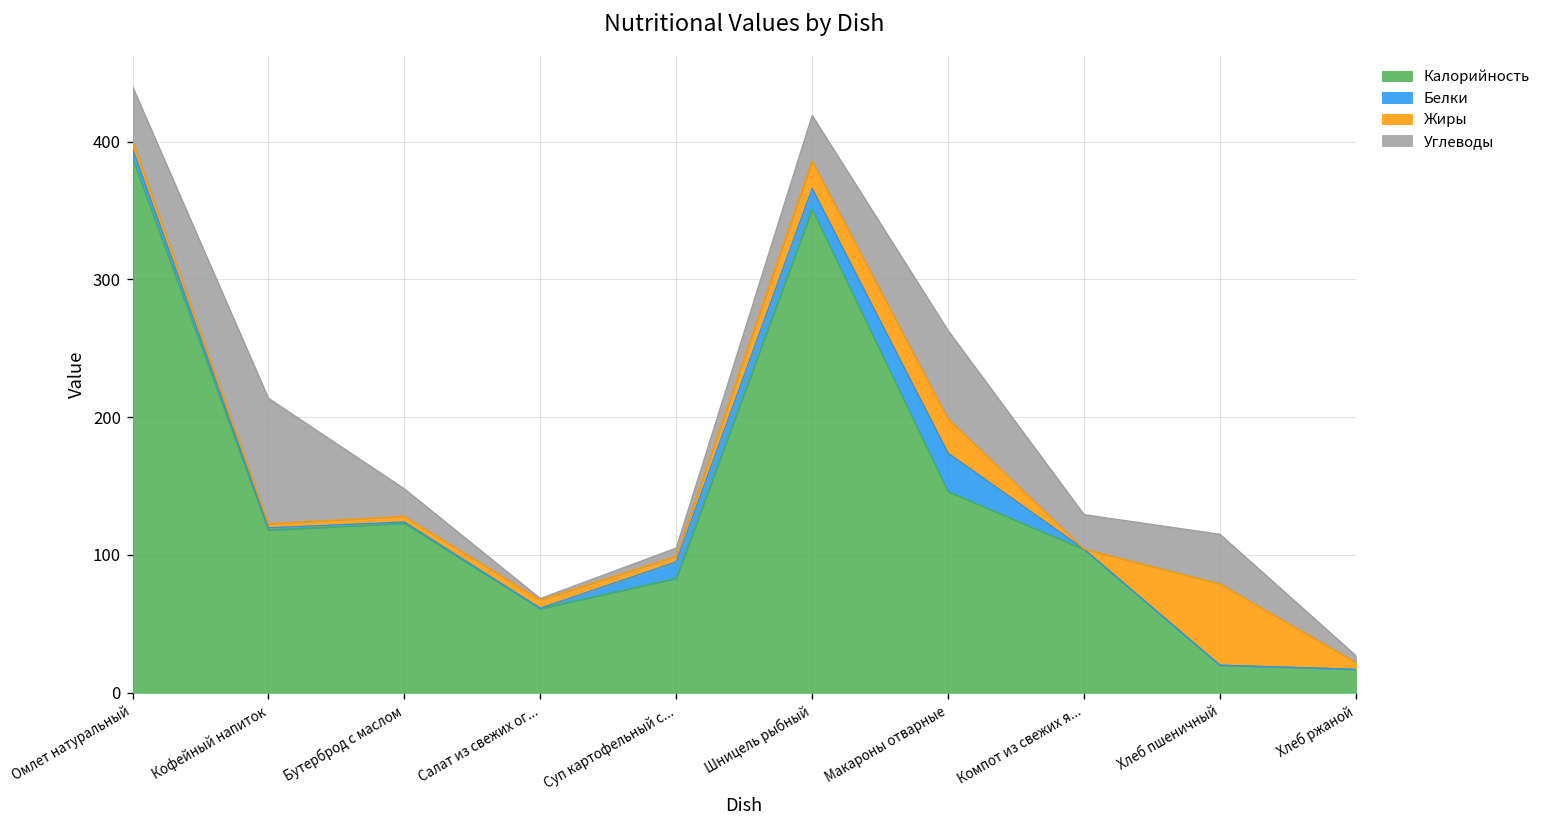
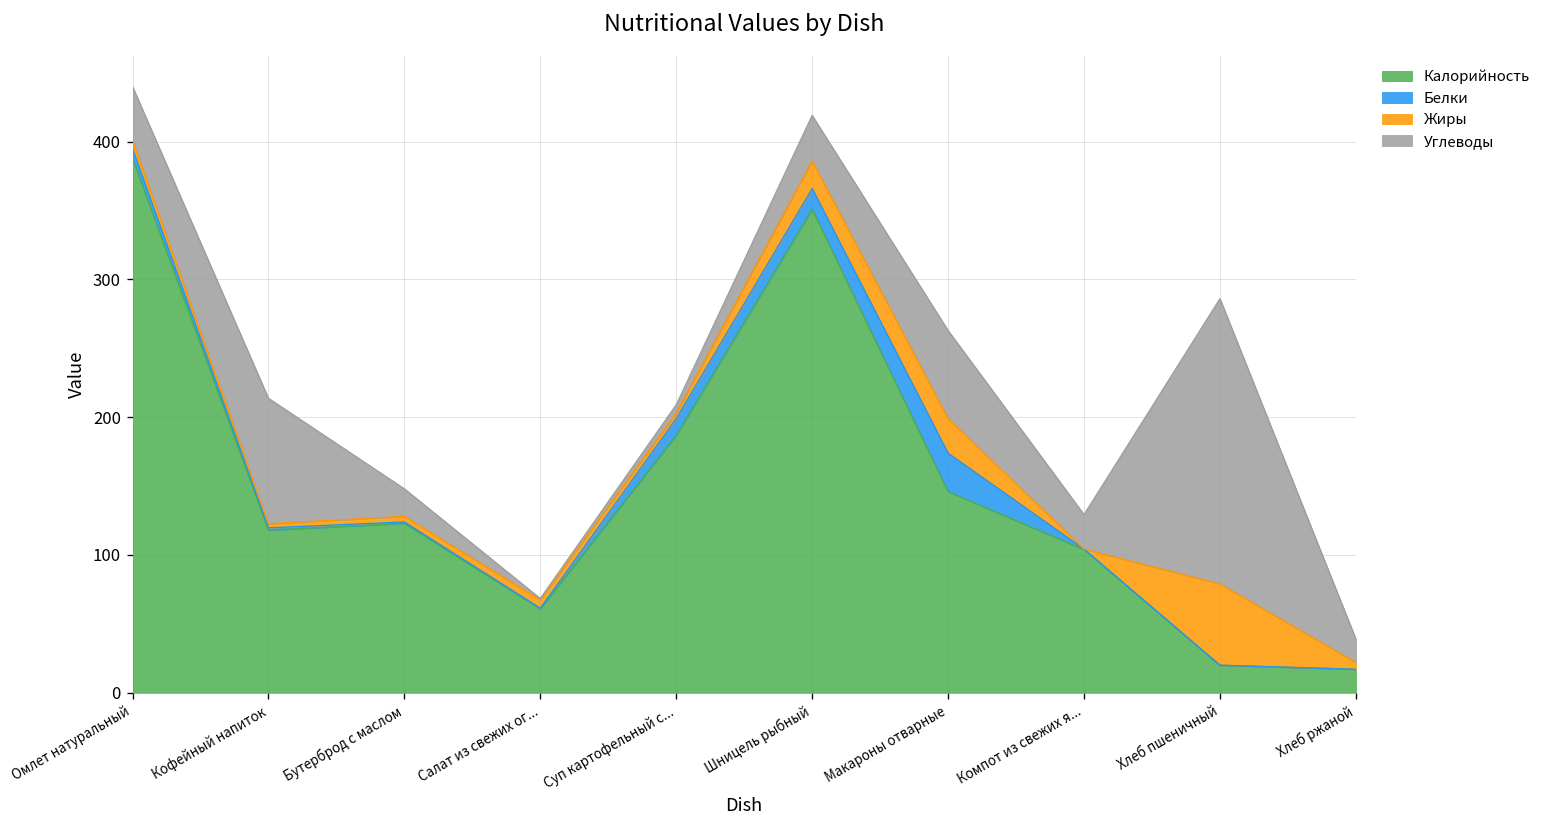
  {
    "Калорийность": {
      "Омлет натуральный": 388,
-     "Суп картофельный с...": 83,
+     "Суп картофельный с...": 187,
      "Шницель рыбный": 351,
      "Макароны отварные": 146
    },
    "Белки": {
      "Омлет натуральный": 7,
      "Суп картофельный с...": 12,
      "Шницель рыбный": 15,
      "Макароны отварные": 28
    },
    "Жиры": {
      "Омлет натуральный": 6,
      "Кофейный напиток": 3,
      "Бутерброд с маслом": 4,
      "Суп картофельный с...": 4,
      "Шницель рыбный": 20,
      "Макароны отварные": 25,
      "Хлеб пшеничный": 59,
      "Хлеб ржаной": 5
    },
    "Углеводы": {
      "Омлет натуральный": 39,
      "Кофейный напиток": 91,
      "Бутерброд с маслом": 20,
      "Суп картофельный с...": 6,
      "Шницель рыбный": 33,
      "Макароны отварные": 64,
      "Компот из свежих я...": 25,
-     "Хлеб пшеничный": 36,
-     "Хлеб ржаной": 5
+     "Хлеб пшеничный": 207,
+     "Хлеб ржаной": 17
    }
  }
